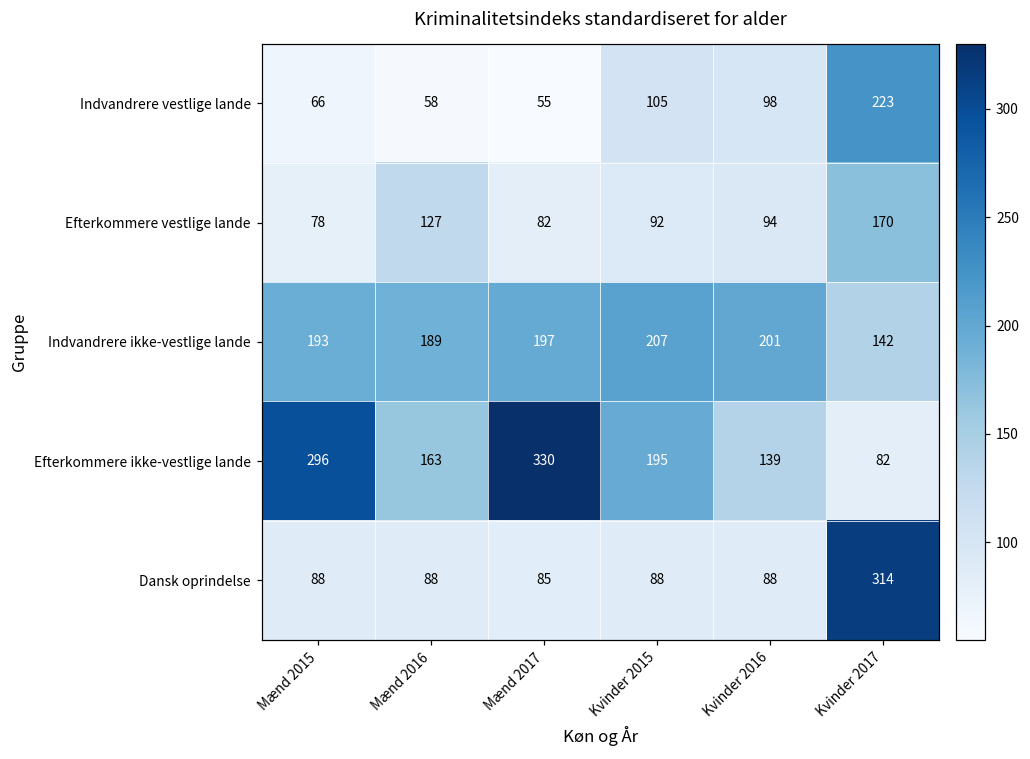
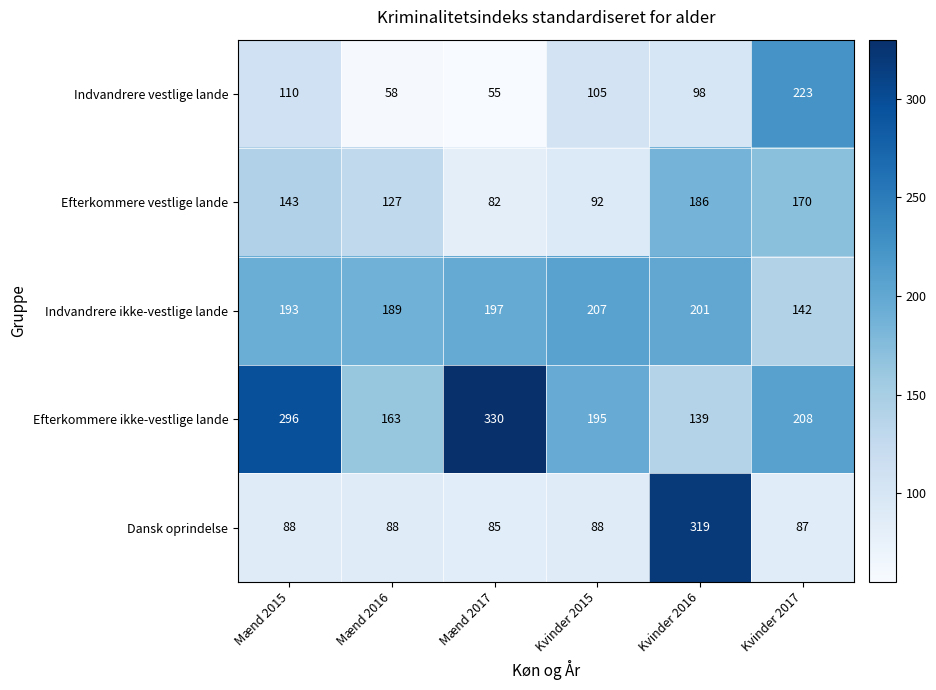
  {
    "Indvandrere vestlige lande": {
-     "Mænd 2015": 66,
+     "Mænd 2015": 110,
      "Mænd 2016": 58,
      "Mænd 2017": 55,
      "Kvinder 2015": 105,
      "Kvinder 2016": 98,
      "Kvinder 2017": 223
    },
    "Efterkommere vestlige lande": {
-     "Mænd 2015": 78,
+     "Mænd 2015": 143,
      "Mænd 2016": 127,
      "Mænd 2017": 82,
      "Kvinder 2015": 92,
-     "Kvinder 2016": 94,
+     "Kvinder 2016": 186,
      "Kvinder 2017": 170
    },
    "Indvandrere ikke-vestlige lande": {
      "Mænd 2015": 193,
      "Mænd 2016": 189,
      "Mænd 2017": 197,
      "Kvinder 2015": 207,
      "Kvinder 2016": 201,
      "Kvinder 2017": 142
    },
    "Efterkommere ikke-vestlige lande": {
      "Mænd 2015": 296,
      "Mænd 2016": 163,
      "Mænd 2017": 330,
      "Kvinder 2015": 195,
      "Kvinder 2016": 139,
-     "Kvinder 2017": 82
+     "Kvinder 2017": 208
    },
    "Dansk oprindelse": {
      "Mænd 2015": 88,
      "Mænd 2016": 88,
      "Mænd 2017": 85,
      "Kvinder 2015": 88,
-     "Kvinder 2016": 88,
-     "Kvinder 2017": 314
+     "Kvinder 2016": 319,
+     "Kvinder 2017": 87
    }
  }
